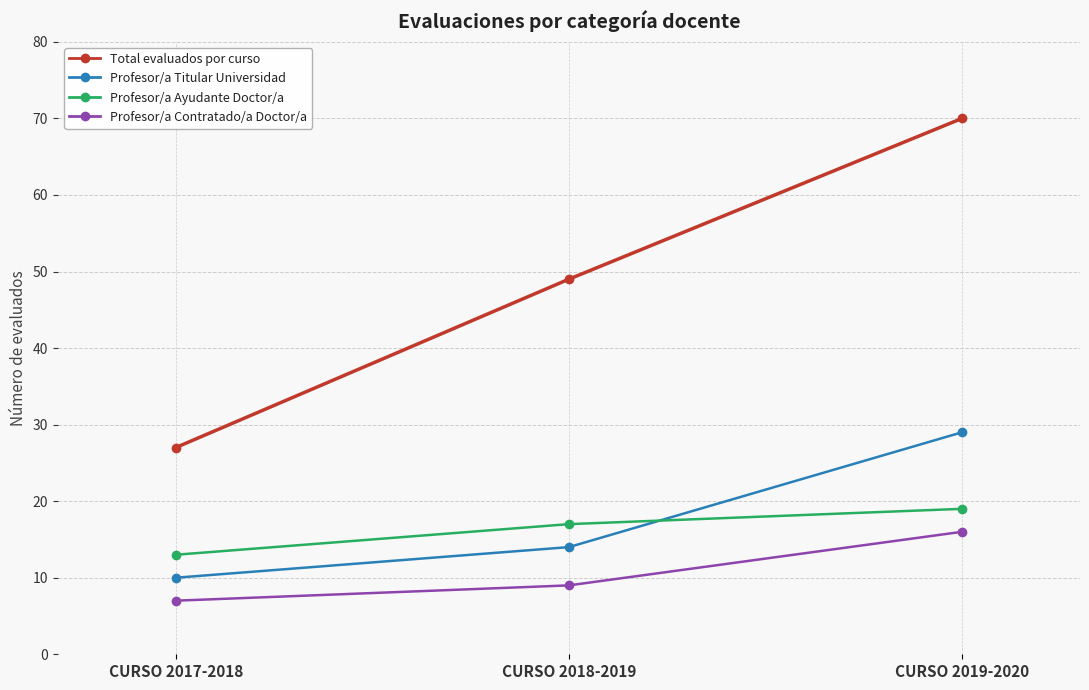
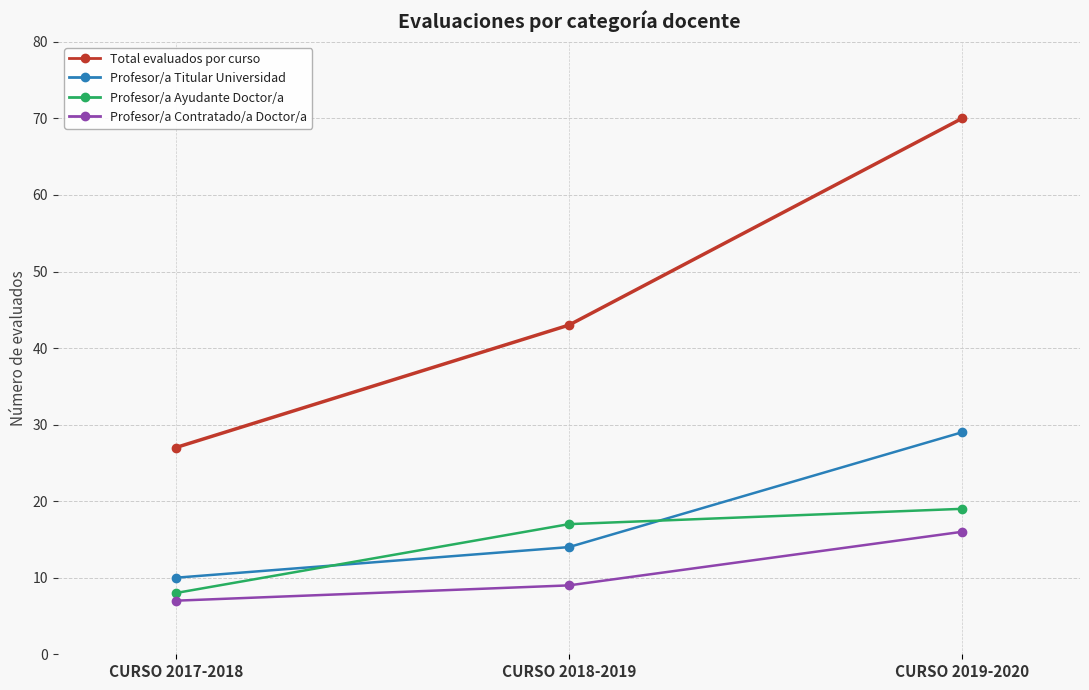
  {
    "Total evaluados por curso": {
      "CURSO 2017-2018": 27,
-     "CURSO 2018-2019": 49,
+     "CURSO 2018-2019": 43,
      "CURSO 2019-2020": 70
    },
    "Profesor/a Titular Universidad": {
      "CURSO 2017-2018": 10,
      "CURSO 2018-2019": 14,
      "CURSO 2019-2020": 29
    },
    "Profesor/a Ayudante Doctor/a": {
-     "CURSO 2017-2018": 13,
+     "CURSO 2017-2018": 8,
      "CURSO 2018-2019": 17,
      "CURSO 2019-2020": 19
    },
    "Profesor/a Contratado/a Doctor/a": {
      "CURSO 2017-2018": 7,
      "CURSO 2018-2019": 9,
      "CURSO 2019-2020": 16
    }
  }
